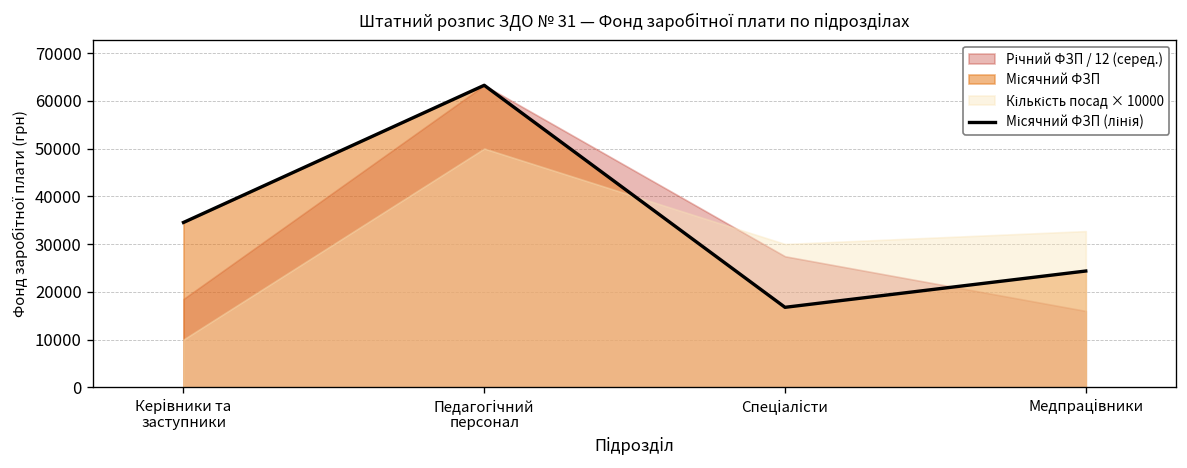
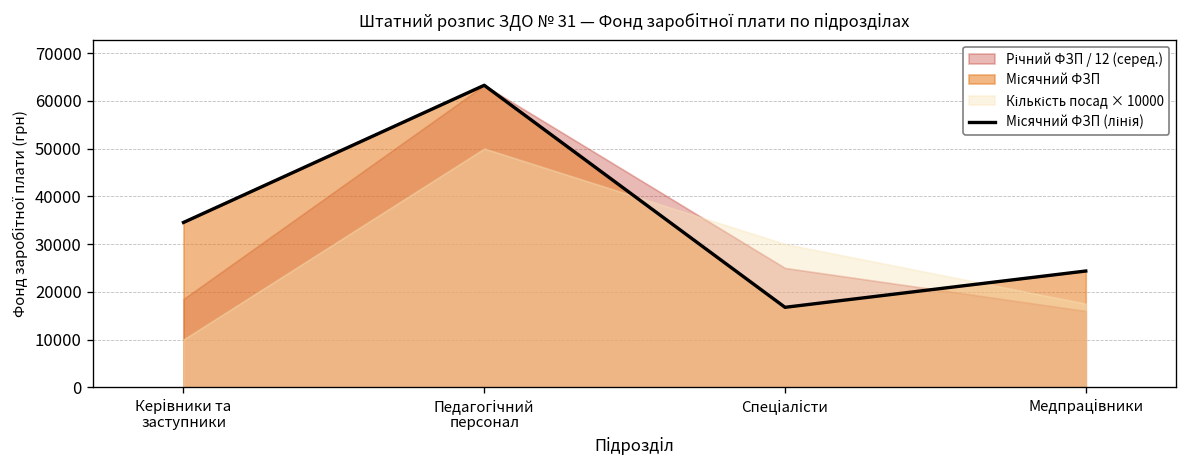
  {
    "Річний ФЗП / 12 (серед.)": {
      "Керівники та заступники": 18000,
-     "Спеціалісти": 27000,
+     "Спеціалісти": 25000,
      "Медпрацівники": 16000
    },
    "Місячний ФЗП": {
      "Керівники та заступники": 35000,
      "Спеціалісти": 17000,
      "Медпрацівники": 24000
    },
    "Кількість посад × 10000": {
      "Керівники та заступники": 10000,
      "Педагогічний персонал": 50000,
      "Спеціалісти": 30000,
-     "Медпрацівники": 33000
+     "Медпрацівники": 18000
    }
  }
